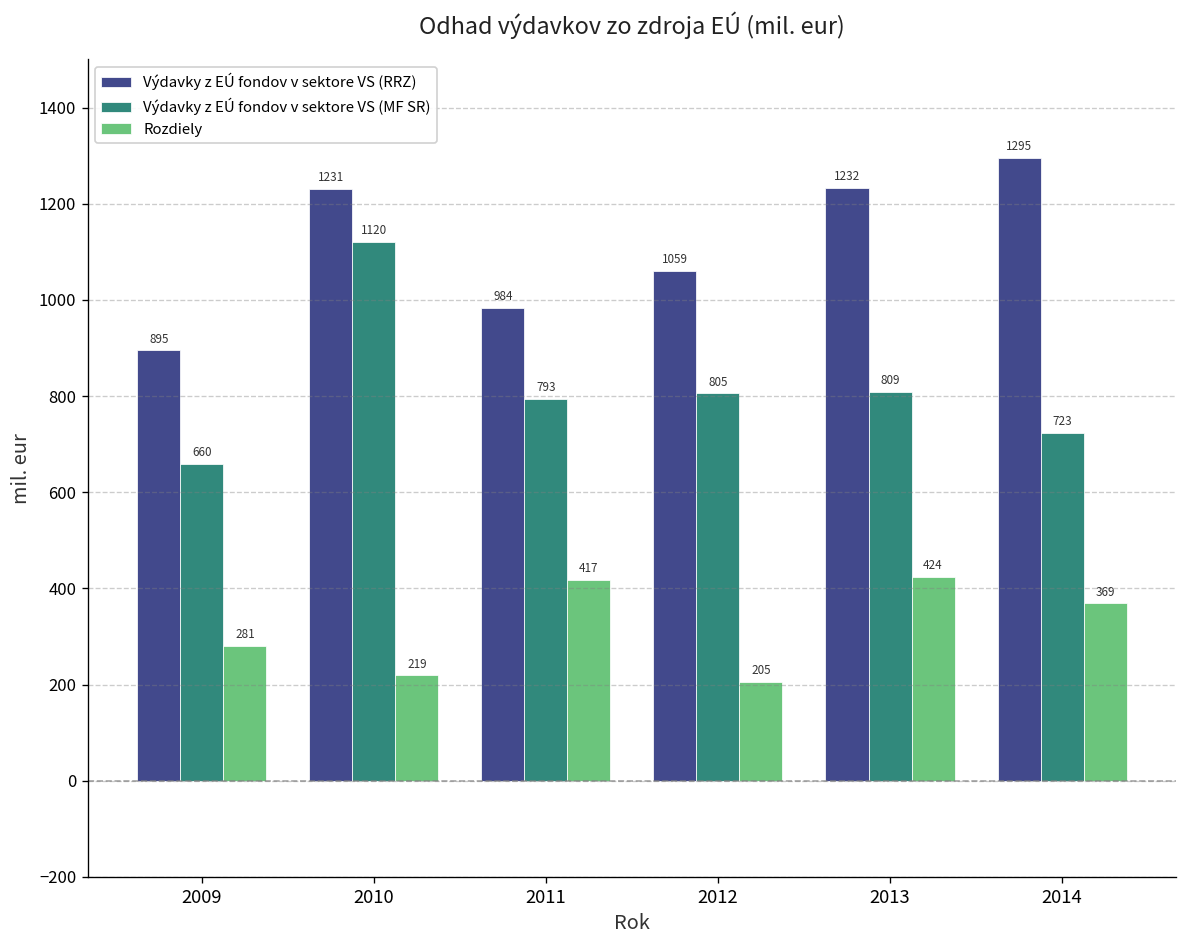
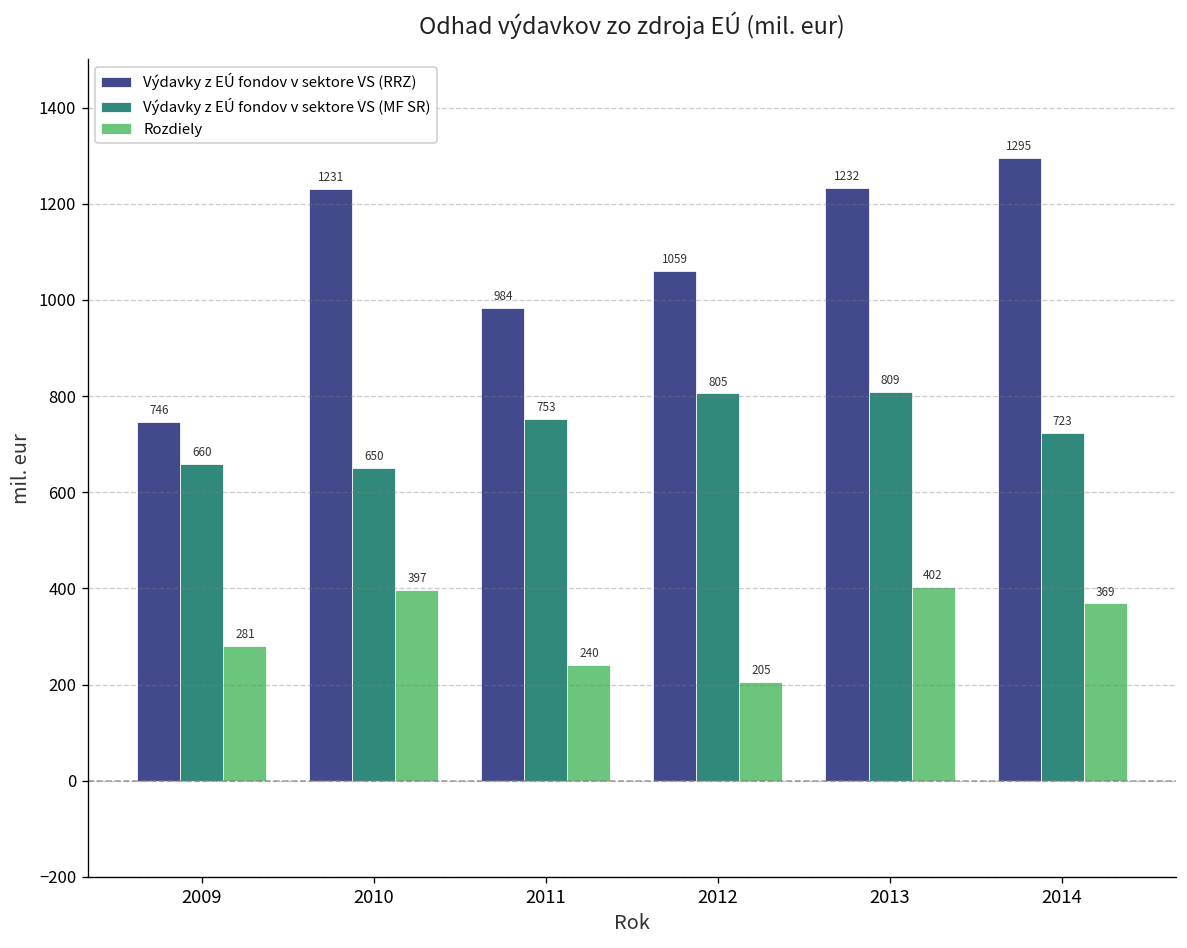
  {
    "Výdavky z EÚ fondov v sektore VS (RRZ)": {
-     "2009": 895,
+     "2009": 746,
      "2010": 1231,
      "2011": 984,
      "2012": 1059,
      "2013": 1232,
      "2014": 1295
    },
    "Výdavky z EÚ fondov v sektore VS (MF SR)": {
      "2009": 660,
-     "2010": 1120,
-     "2011": 793,
+     "2010": 650,
+     "2011": 753,
      "2012": 805,
      "2013": 809,
      "2014": 723
    },
    "Rozdiely": {
      "2009": 281,
-     "2010": 219,
-     "2011": 417,
+     "2010": 397,
+     "2011": 240,
      "2012": 205,
-     "2013": 424,
+     "2013": 402,
      "2014": 369
    }
  }
